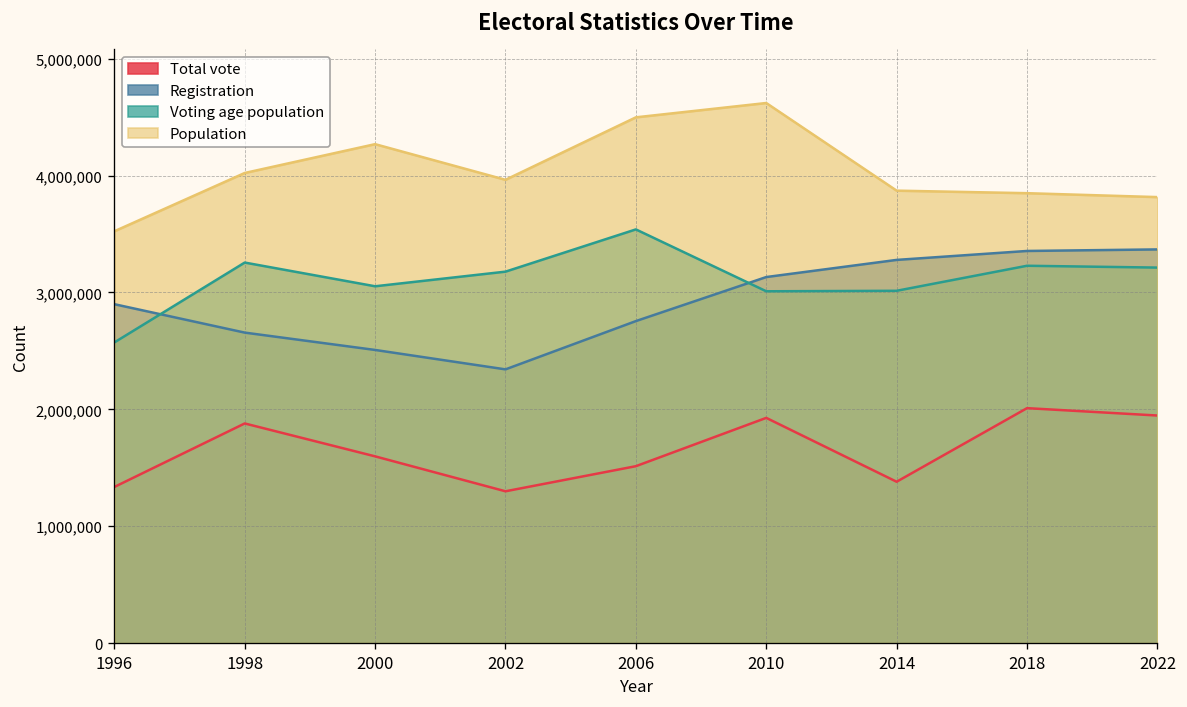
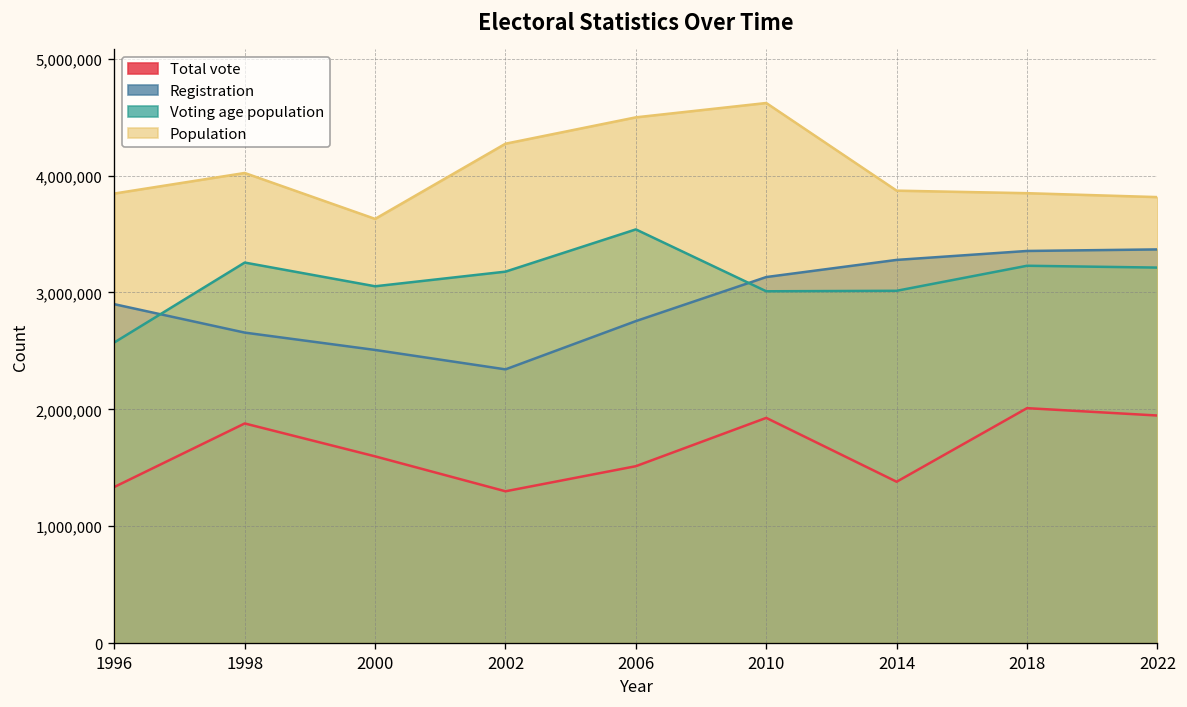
  {
    "Total vote": {
      "1996": "1,300,000",
      "1998": "1,900,000",
      "2000": "1,600,000",
      "2002": "1,300,000",
      "2006": "1,500,000",
      "2010": "1,900,000",
      "2014": "1,400,000",
      "2018": "2,000,000",
      "2022": "1,900,000"
    },
    "Population": {
-     "1996": "3,500,000",
+     "1996": "3,800,000",
      "1998": "4,000,000",
-     "2000": "4,300,000",
-     "2002": "4,000,000",
+     "2000": "3,600,000",
+     "2002": "4,300,000",
      "2006": "4,500,000",
      "2010": "4,600,000",
      "2014": "3,900,000",
      "2018": "3,800,000",
      "2022": "3,800,000"
    }
  }
